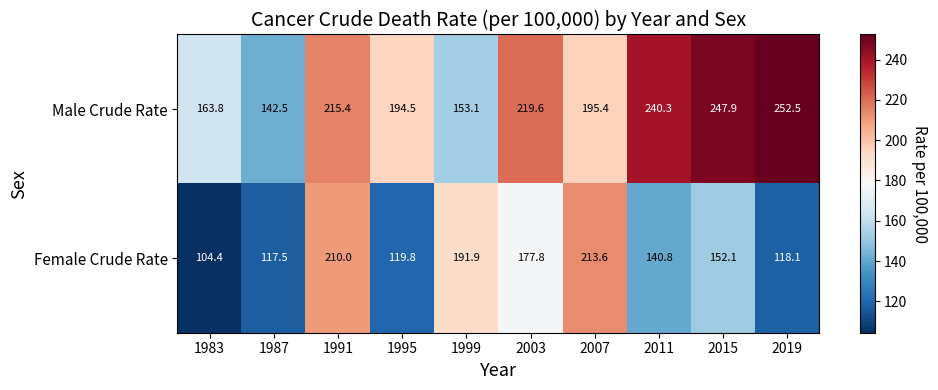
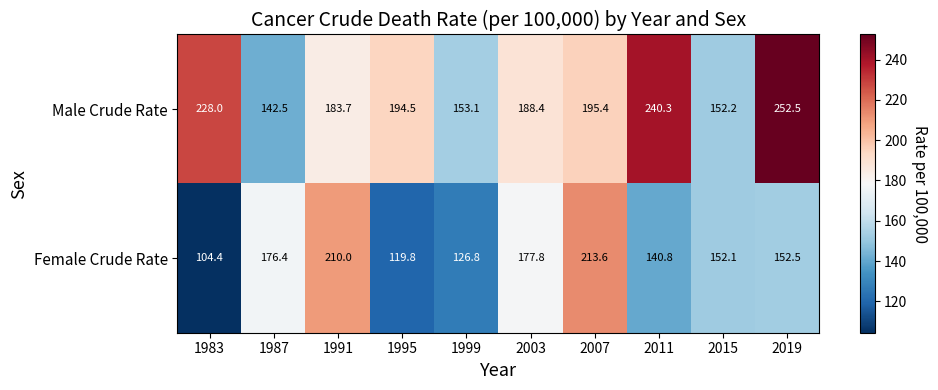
  {
    "Male Crude Rate": {
-     "1983": 163.8,
+     "1983": 228.0,
      "1987": 142.5,
-     "1991": 215.4,
+     "1991": 183.7,
      "1995": 194.5,
      "1999": 153.1,
-     "2003": 219.6,
+     "2003": 188.4,
      "2007": 195.4,
      "2011": 240.3,
-     "2015": 247.9,
+     "2015": 152.2,
      "2019": 252.5
    },
    "Female Crude Rate": {
      "1983": 104.4,
-     "1987": 117.5,
+     "1987": 176.4,
      "1991": 210.0,
      "1995": 119.8,
-     "1999": 191.9,
+     "1999": 126.8,
      "2003": 177.8,
      "2007": 213.6,
      "2011": 140.8,
      "2015": 152.1,
-     "2019": 118.1
+     "2019": 152.5
    }
  }
